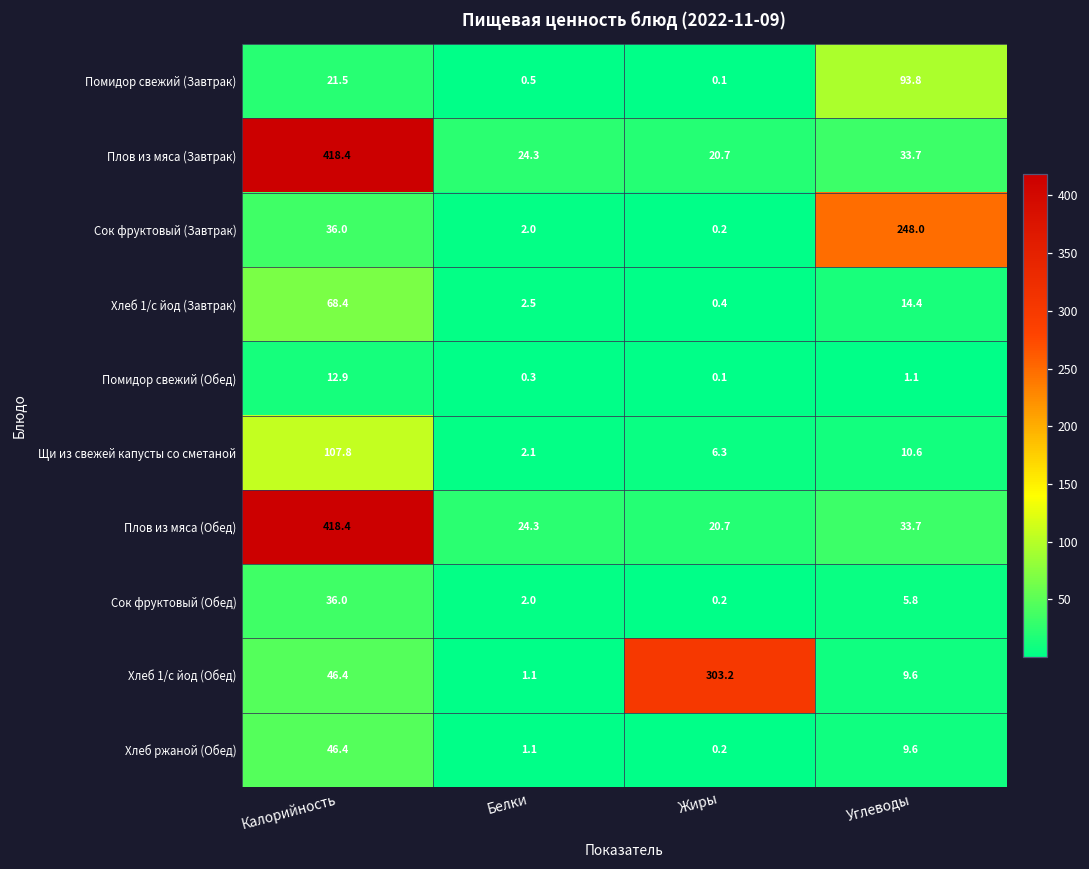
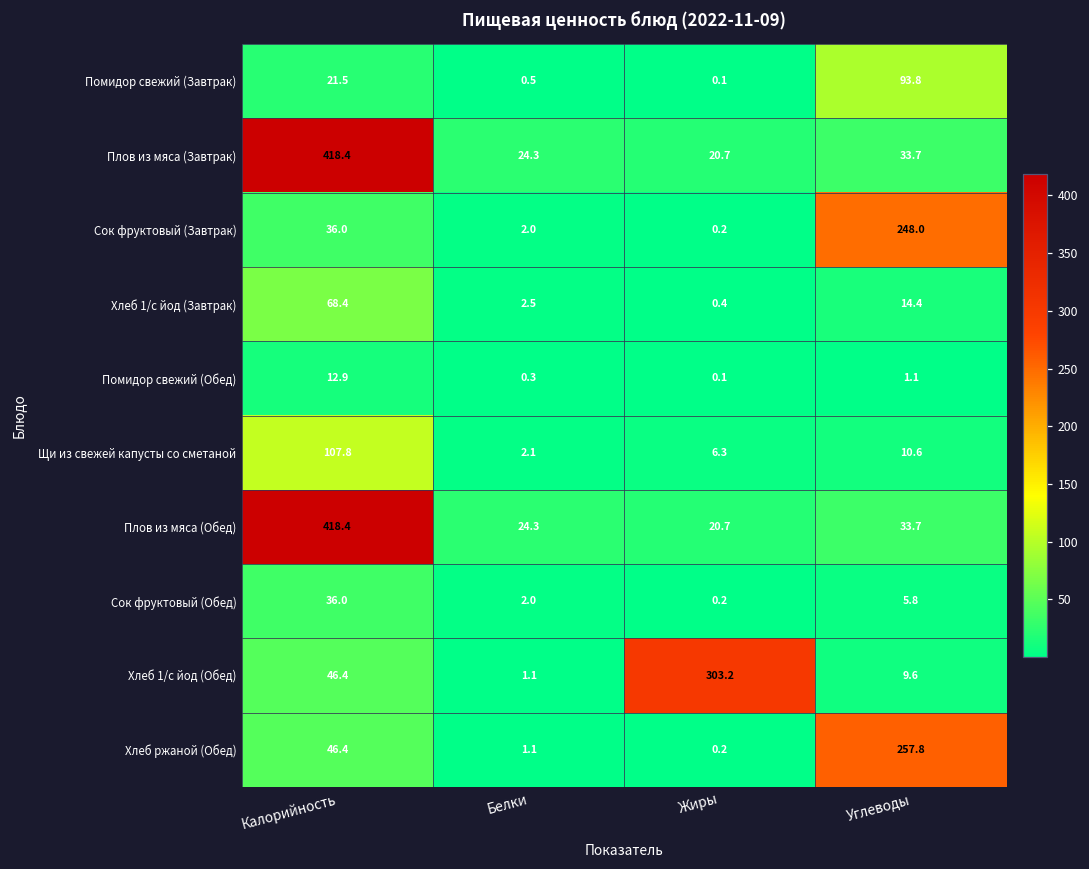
  {
    "Помидор свежий (Завтрак)": {
      "Калорийность": 21.5,
      "Белки": 0.5,
      "Жиры": 0.1,
      "Углеводы": 93.8
    },
    "Плов из мяса (Завтрак)": {
      "Калорийность": 418.4,
      "Белки": 24.3,
      "Жиры": 20.7,
      "Углеводы": 33.7
    },
    "Сок фруктовый (Завтрак)": {
      "Калорийность": 36.0,
      "Белки": 2.0,
      "Жиры": 0.2,
      "Углеводы": 248.0
    },
    "Хлеб 1/с йод (Завтрак)": {
      "Калорийность": 68.4,
      "Белки": 2.5,
      "Жиры": 0.4,
      "Углеводы": 14.4
    },
    "Помидор свежий (Обед)": {
      "Калорийность": 12.9,
      "Белки": 0.3,
      "Жиры": 0.1,
      "Углеводы": 1.1
    },
    "Щи из свежей капусты со сметаной": {
      "Калорийность": 107.8,
      "Белки": 2.1,
      "Жиры": 6.3,
      "Углеводы": 10.6
    },
    "Плов из мяса (Обед)": {
      "Калорийность": 418.4,
      "Белки": 24.3,
      "Жиры": 20.7,
      "Углеводы": 33.7
    },
    "Сок фруктовый (Обед)": {
      "Калорийность": 36.0,
      "Белки": 2.0,
      "Жиры": 0.2,
      "Углеводы": 5.8
    },
    "Хлеб 1/с йод (Обед)": {
      "Калорийность": 46.4,
      "Белки": 1.1,
      "Жиры": 303.2,
      "Углеводы": 9.6
    },
    "Хлеб ржаной (Обед)": {
      "Калорийность": 46.4,
      "Белки": 1.1,
      "Жиры": 0.2,
-     "Углеводы": 9.6
+     "Углеводы": 257.8
    }
  }
